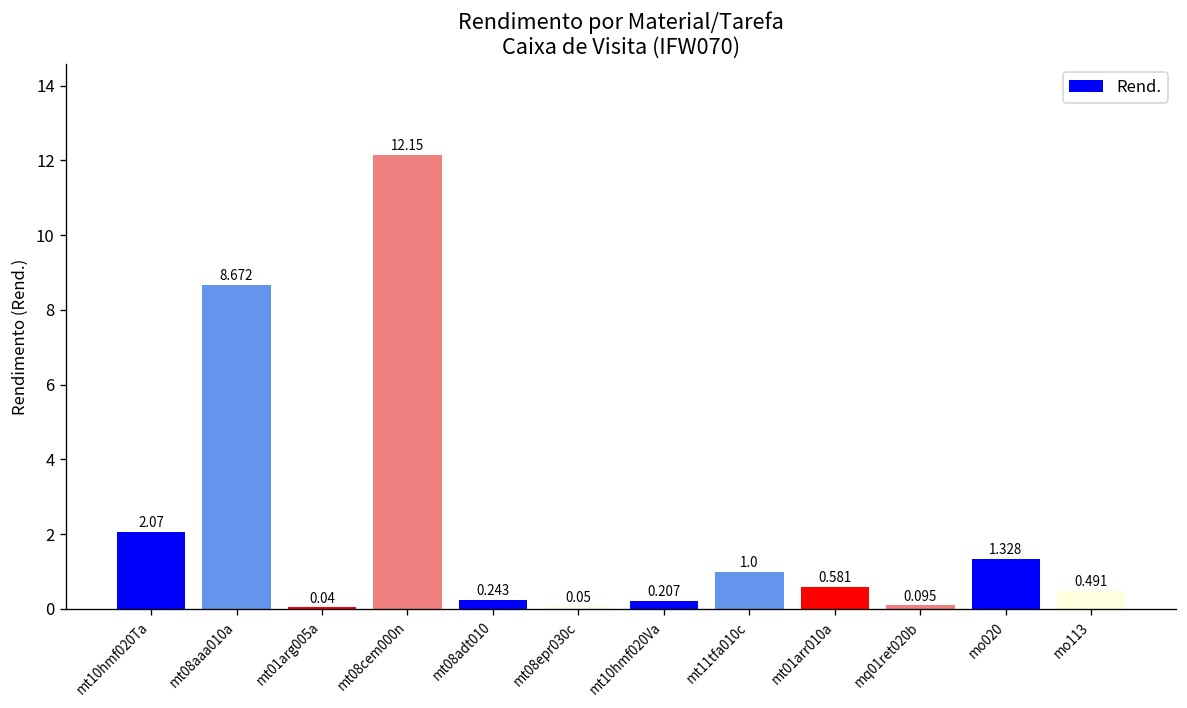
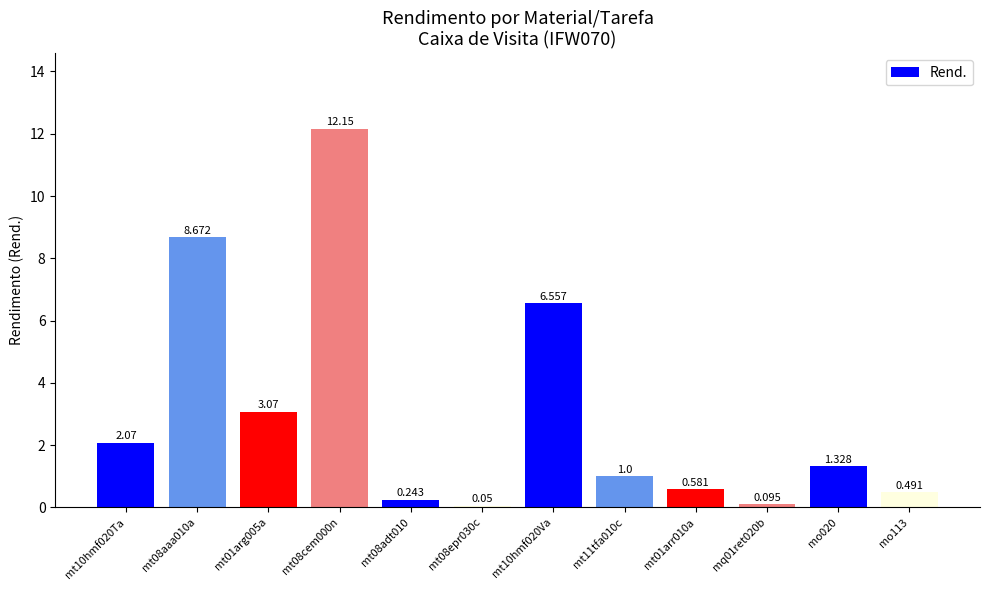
  {
    "mt10hmf020Ta": 2.07,
    "mt08aaa010a": 8.672,
-   "mt01arg005a": 0.04,
+   "mt01arg005a": 3.07,
    "mt08cem000n": 12.15,
    "mt08adt010": 0.243,
    "mt08epr030c": 0.05,
-   "mt10hmf020Va": 0.207,
+   "mt10hmf020Va": 6.557,
    "mt11tfa010c": 1.0,
    "mt01arr010a": 0.581,
    "mq01ret020b": 0.095,
    "mo020": 1.328,
    "mo113": 0.491
  }
